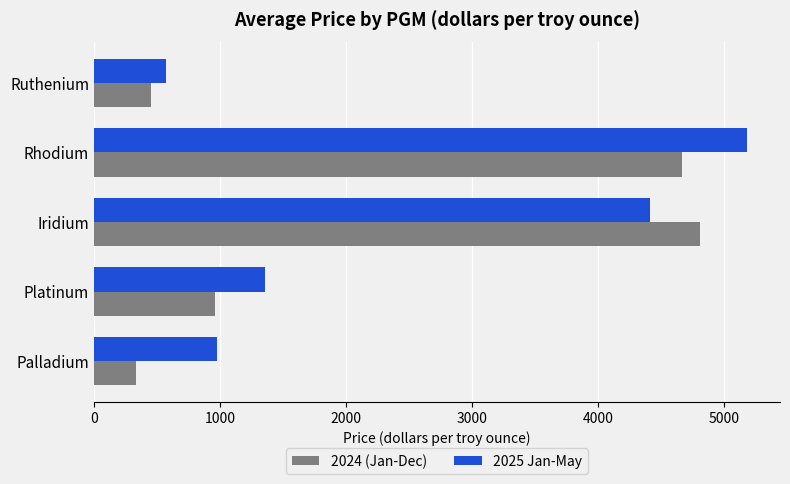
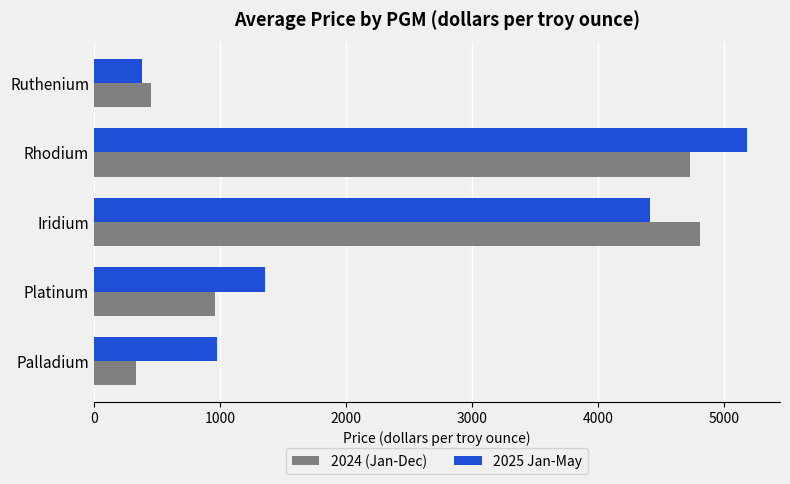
  {
    "2024 (Jan-Dec)": {
      "Ruthenium": 450,
-     "Rhodium": 4660,
+     "Rhodium": 4730,
      "Iridium": 4810,
      "Platinum": 960,
      "Palladium": 330
    },
    "2025 Jan-May": {
-     "Ruthenium": 570,
+     "Ruthenium": 380,
      "Rhodium": 5180,
      "Iridium": 4410,
      "Platinum": 1360,
      "Palladium": 970
    }
  }
